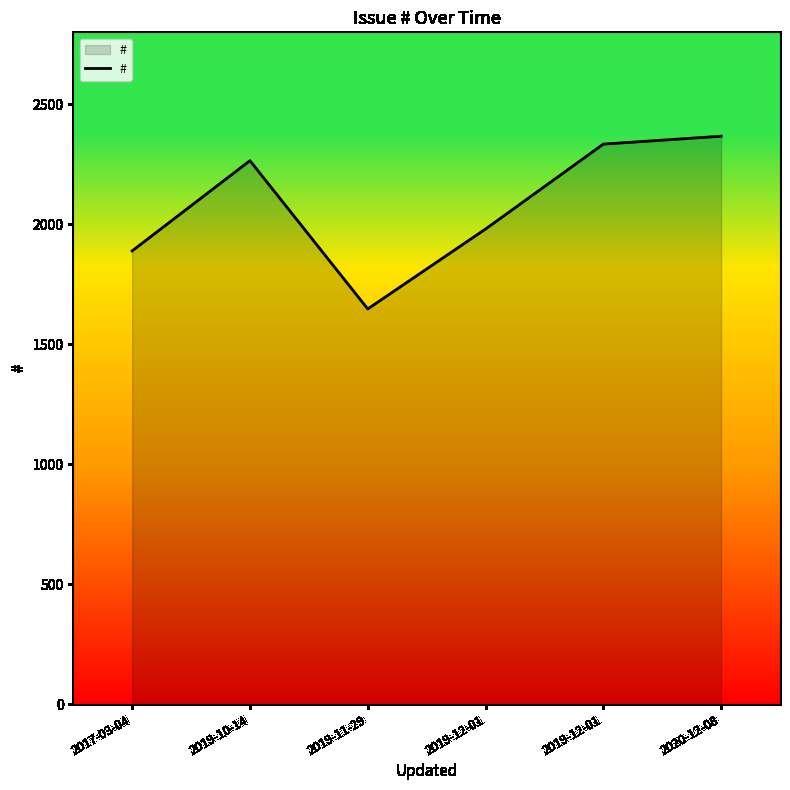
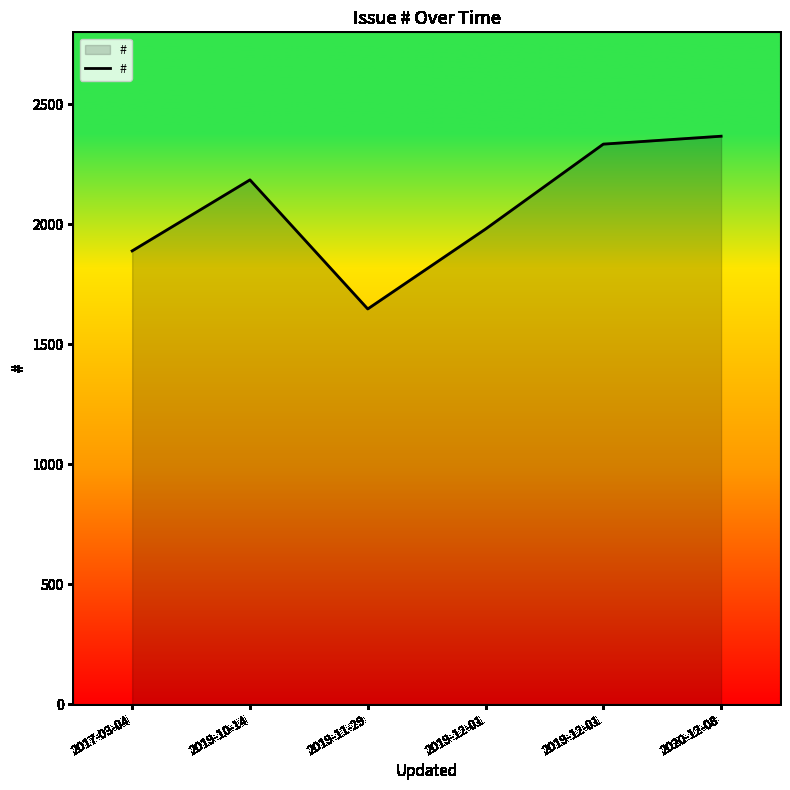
  {
    "2017-03-04": 1890,
-   "2019-10-14": 2270,
+   "2019-10-14": 2190,
    "2019-11-29": 1650,
    "2020-12-08": 2370
  }
